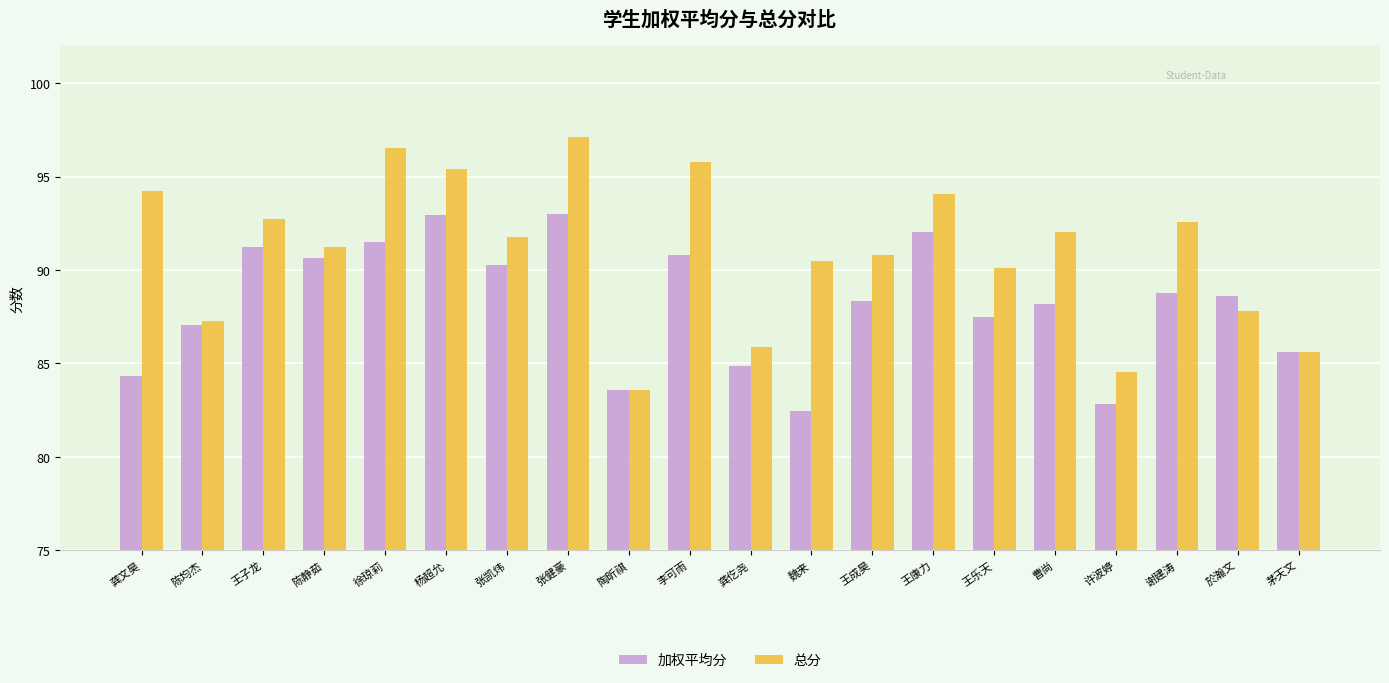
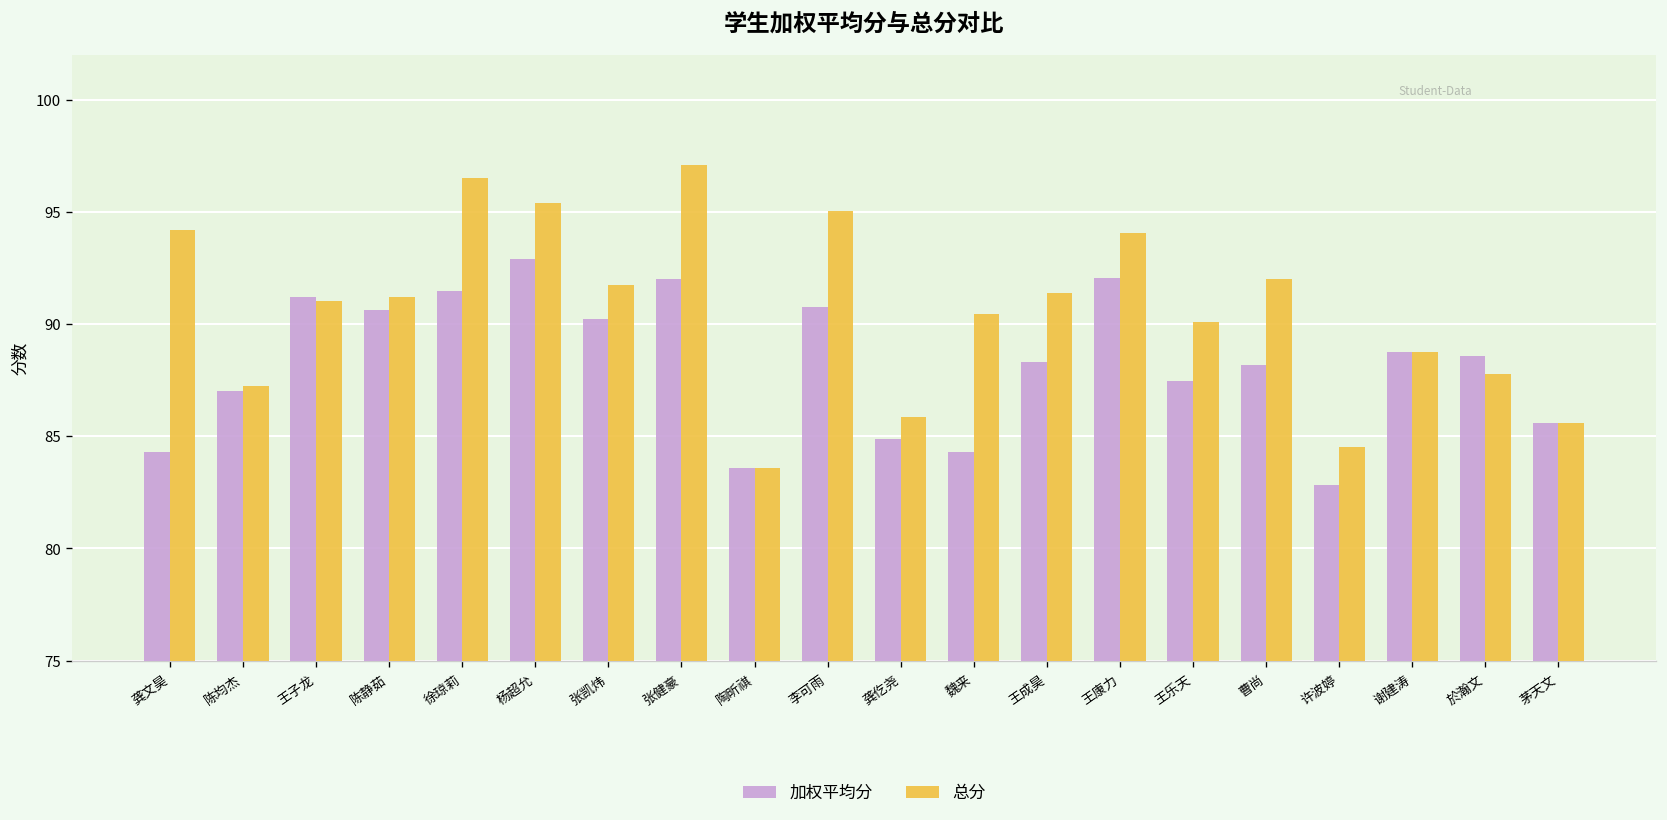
  {
    "加权平均分": {
      "龚文昊": 84.3,
      "陈均杰": 87.0,
      "王子龙": 91.2,
      "陈静茹": 90.6,
      "徐琼莉": 91.5,
      "杨超允": 92.9,
      "张凯炜": 90.3,
-     "张健豪": 93.0,
+     "张健豪": 92.0,
      "陶昕祺": 83.6,
      "李可雨": 90.8,
      "龚仡尧": 84.9,
-     "魏来": 82.5,
+     "魏来": 84.3,
      "王成昊": 88.3,
      "王康力": 92.1,
      "王乐天": 87.5,
      "曹尚": 88.2,
      "许波婷": 82.8,
      "谢建涛": 88.8,
      "於瀚文": 88.6,
      "茅天文": 85.6
    },
    "总分": {
      "龚文昊": 94.2,
      "陈均杰": 87.2,
-     "王子龙": 92.7,
+     "王子龙": 91.0,
      "陈静茹": 91.2,
      "徐琼莉": 96.5,
      "杨超允": 95.4,
      "张凯炜": 91.8,
      "张健豪": 97.1,
      "陶昕祺": 83.6,
-     "李可雨": 95.8,
+     "李可雨": 95.1,
      "龚仡尧": 85.9,
      "魏来": 90.5,
-     "王成昊": 90.8,
+     "王成昊": 91.4,
      "王康力": 94.1,
      "王乐天": 90.1,
      "曹尚": 92.0,
      "许波婷": 84.5,
-     "谢建涛": 92.6,
+     "谢建涛": 88.8,
      "於瀚文": 87.8,
      "茅天文": 85.6
    }
  }
